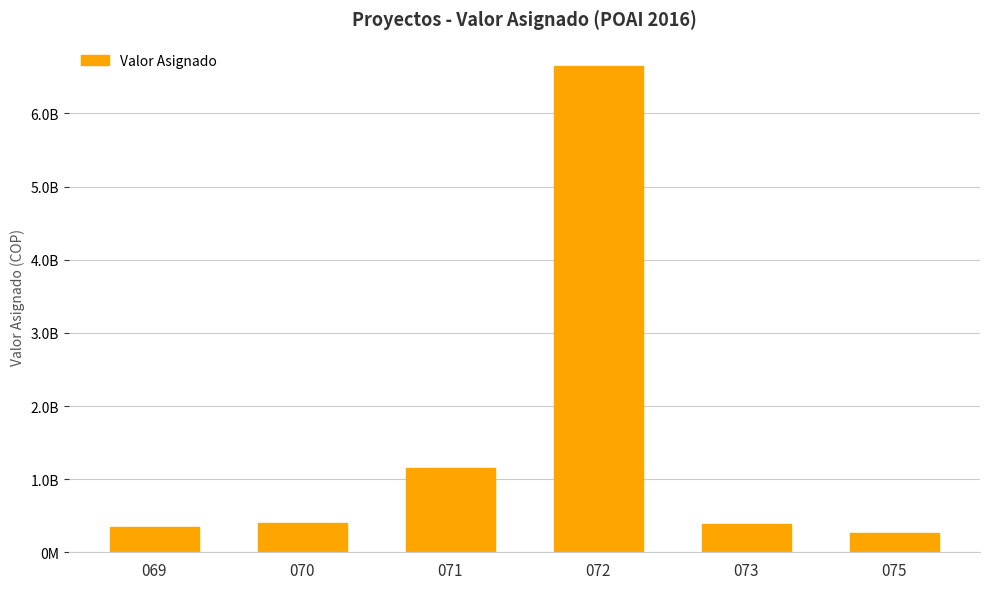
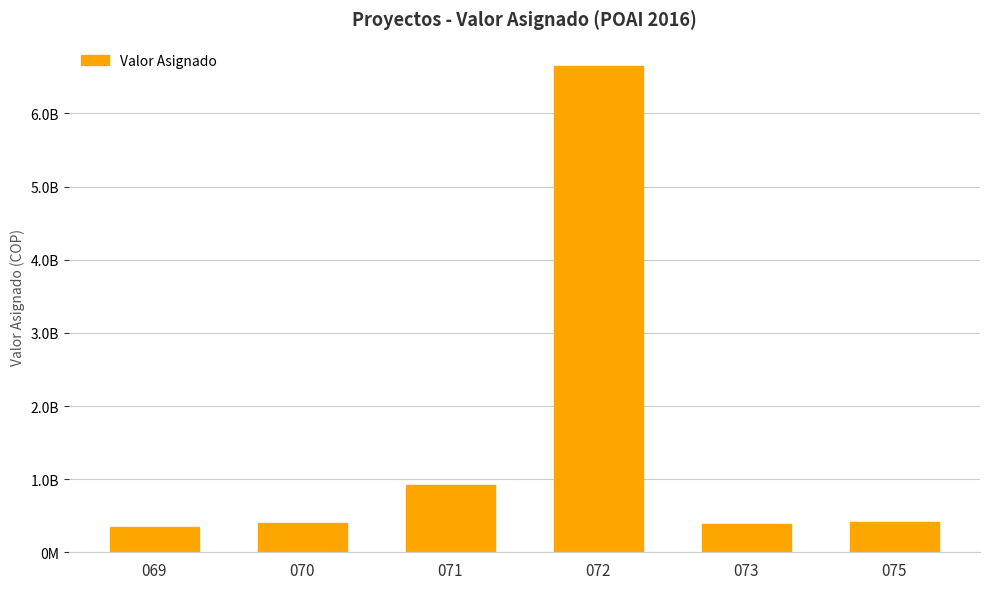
  {
    "069": 300000000,
    "070": 400000000,
-   "071": 1200000000,
+   "071": 900000000,
    "072": 6700000000,
    "073": 400000000,
-   "075": 300000000
+   "075": 400000000
  }
